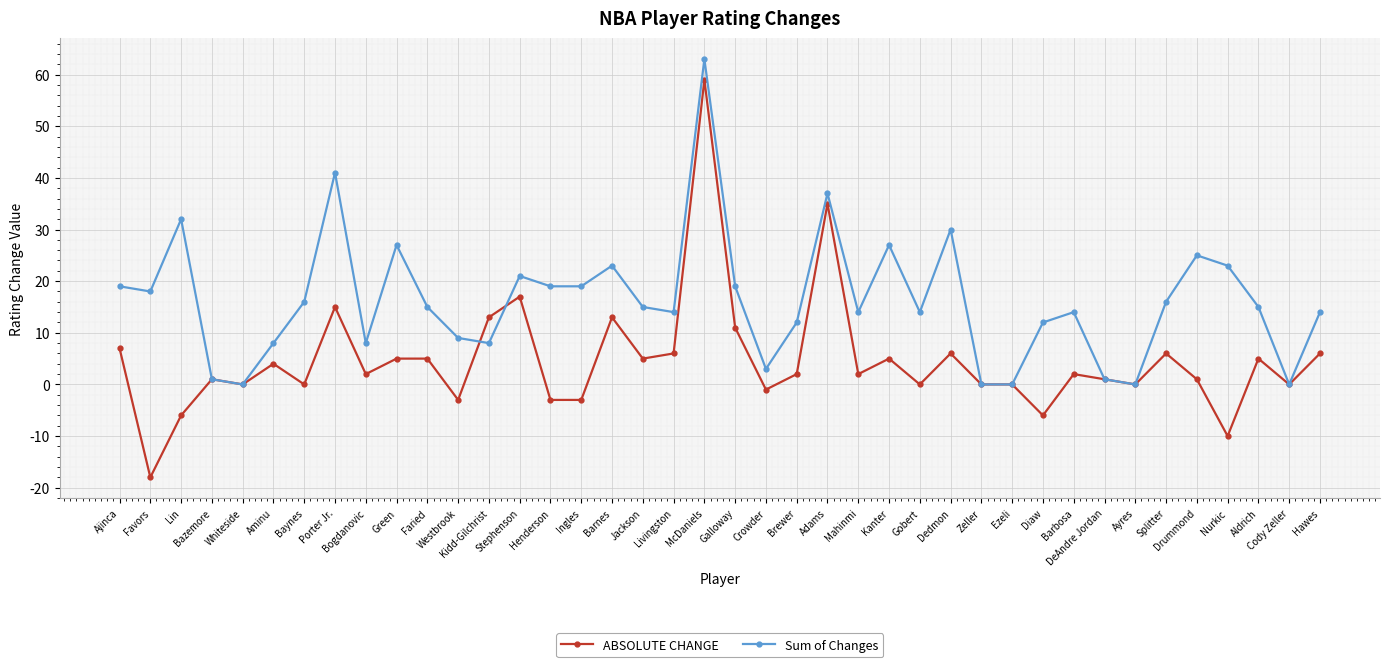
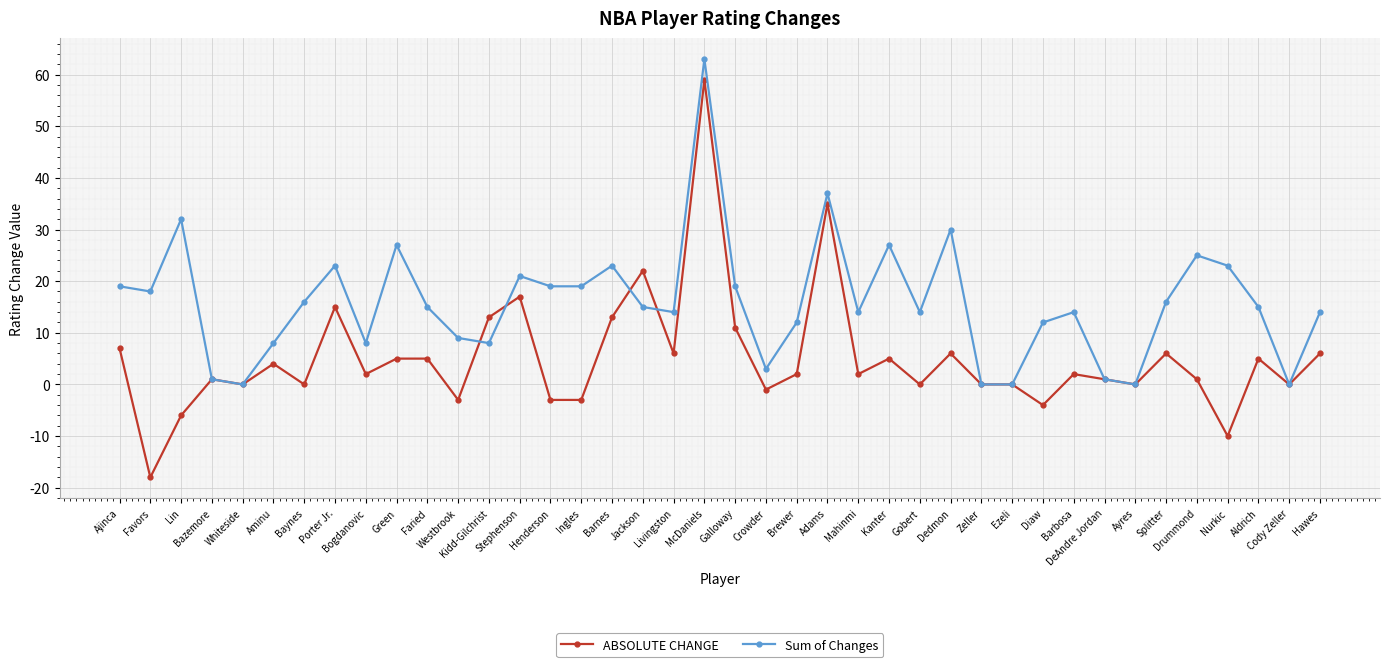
  {
    "ABSOLUTE CHANGE": {
      "Ajinca": 7,
      "Favors": -18,
      "Lin": -6,
      "Aminu": 4,
      "Baynes": 0,
      "Porter Jr.": 15,
      "Bogdanovic": 2,
      "Green": 5,
      "Faried": 5,
      "Westbrook": -3,
      "Kidd-Gilchrist": 13,
      "Stephenson": 17,
      "Henderson": -3,
      "Ingles": -3,
      "Barnes": 13,
-     "Jackson": 5,
+     "Jackson": 22,
      "Livingston": 6,
      "McDaniels": 59,
      "Galloway": 11,
      "Crowder": -1,
      "Brewer": 2,
      "Adams": 35,
      "Mahinmi": 2,
      "Kanter": 5,
      "Gobert": 0,
      "Dedmon": 6,
-     "Diaw": -6,
+     "Diaw": -4,
      "Barbosa": 2,
      "Splitter": 6,
      "Drummond": 1,
      "Nurkic": -10,
      "Aldrich": 5,
      "Hawes": 6
    },
    "Sum of Changes": {
      "Ajinca": 19,
      "Favors": 18,
      "Lin": 32,
      "Aminu": 8,
      "Baynes": 16,
-     "Porter Jr.": 41,
+     "Porter Jr.": 23,
      "Bogdanovic": 8,
      "Green": 27,
      "Faried": 15,
      "Westbrook": 9,
      "Kidd-Gilchrist": 8,
      "Stephenson": 21,
      "Henderson": 19,
      "Ingles": 19,
      "Barnes": 23,
      "Jackson": 15,
      "Livingston": 14,
      "McDaniels": 63,
      "Galloway": 19,
      "Crowder": 3,
      "Brewer": 12,
      "Adams": 37,
      "Mahinmi": 14,
      "Kanter": 27,
      "Gobert": 14,
      "Dedmon": 30,
      "Diaw": 12,
      "Barbosa": 14,
      "Splitter": 16,
      "Drummond": 25,
      "Nurkic": 23,
      "Aldrich": 15,
      "Hawes": 14
    }
  }
